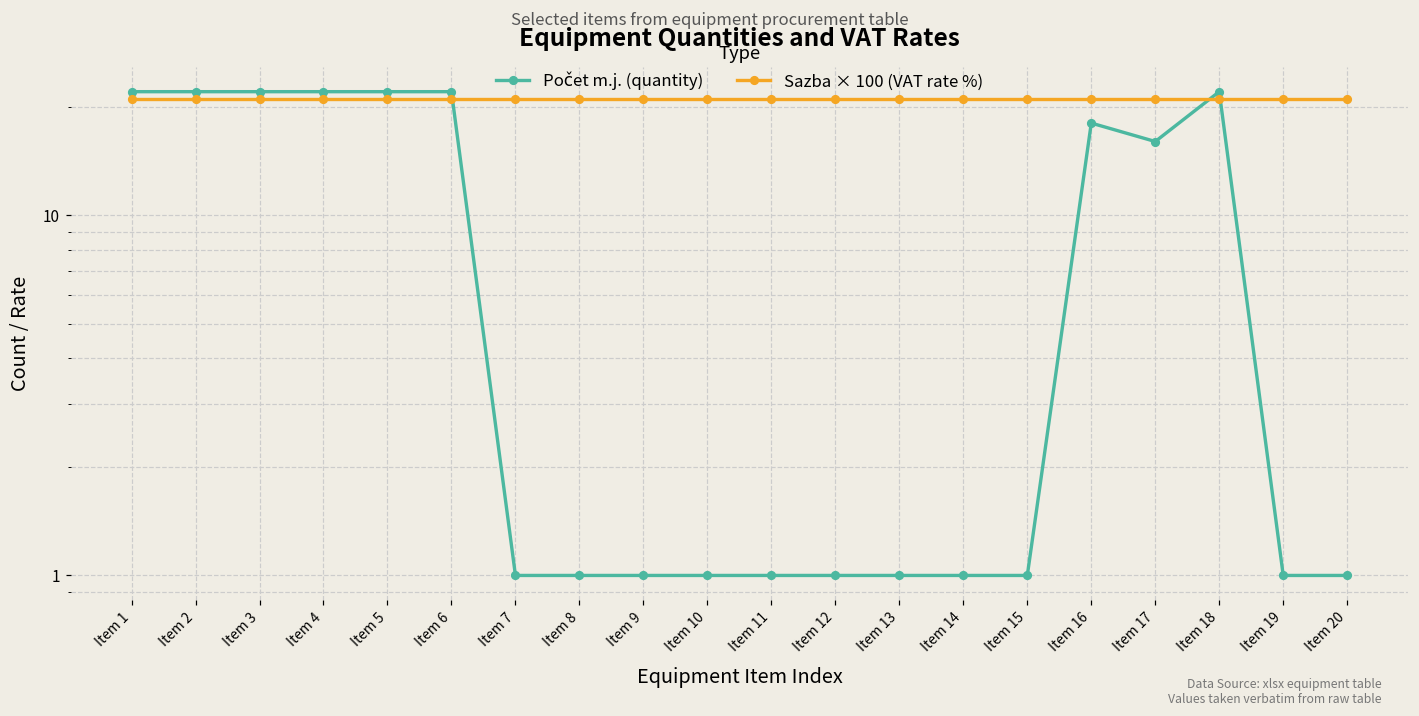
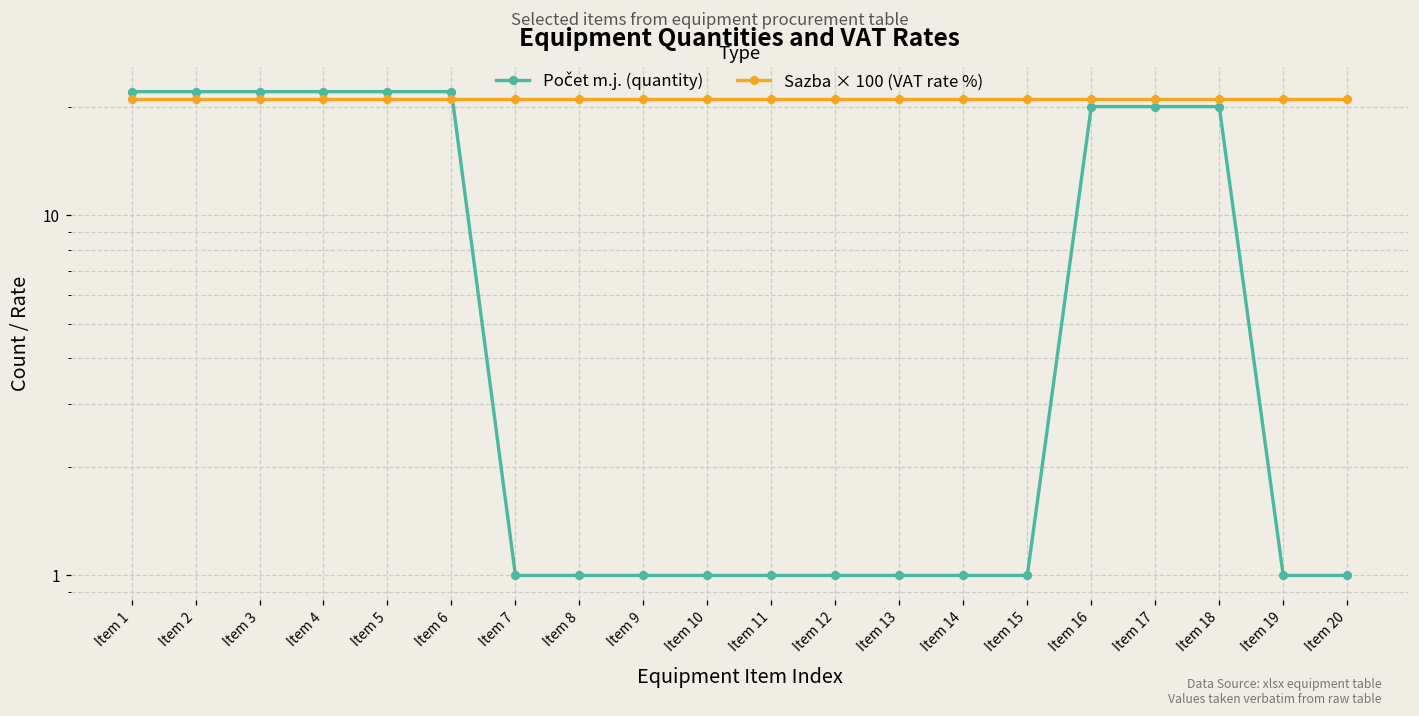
  {
    "Počet m.j. (quantity)": {
      "Item 1": 22,
      "Item 2": 22,
      "Item 3": 22,
      "Item 4": 22,
      "Item 5": 22,
      "Item 6": 22,
      "Item 7": 1,
      "Item 8": 1,
      "Item 9": 1,
      "Item 10": 1,
      "Item 11": 1,
      "Item 12": 1,
      "Item 13": 1,
      "Item 14": 1,
      "Item 15": 1,
-     "Item 16": 18,
-     "Item 17": 16,
-     "Item 18": 22,
+     "Item 16": 20,
+     "Item 17": 20,
+     "Item 18": 20,
      "Item 19": 1,
      "Item 20": 1
    },
    "Sazba × 100 (VAT rate %)": {
      "Item 1": 21,
      "Item 2": 21,
      "Item 3": 21,
      "Item 4": 21,
      "Item 5": 21,
      "Item 6": 21,
      "Item 7": 21,
      "Item 8": 21,
      "Item 9": 21,
      "Item 10": 21,
      "Item 11": 21,
      "Item 12": 21,
      "Item 13": 21,
      "Item 14": 21,
      "Item 15": 21,
      "Item 16": 21,
      "Item 17": 21,
      "Item 18": 21,
      "Item 19": 21,
      "Item 20": 21
    }
  }
